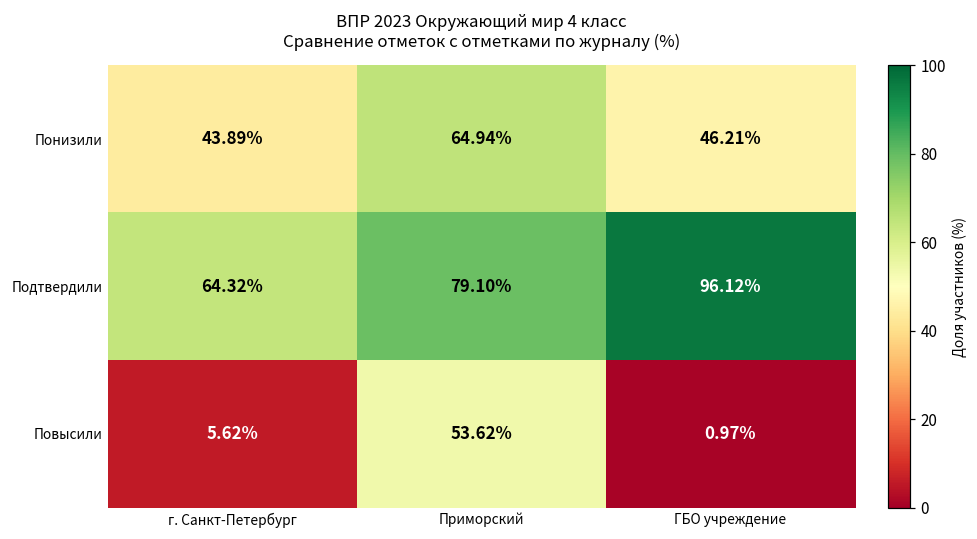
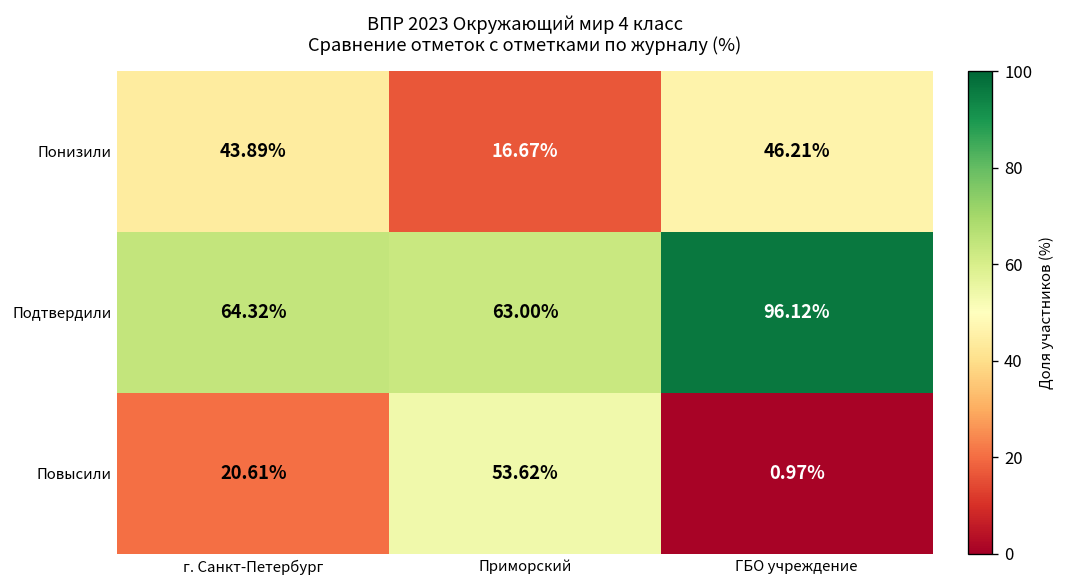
  {
    "Понизили": {
      "г. Санкт-Петербург": "43.89%",
-     "Приморский": "64.94%",
+     "Приморский": "16.67%",
      "ГБО учреждение": "46.21%"
    },
    "Подтвердили": {
      "г. Санкт-Петербург": "64.32%",
-     "Приморский": "79.10%",
+     "Приморский": "63.00%",
      "ГБО учреждение": "96.12%"
    },
    "Повысили": {
-     "г. Санкт-Петербург": "5.62%",
+     "г. Санкт-Петербург": "20.61%",
      "Приморский": "53.62%",
      "ГБО учреждение": "0.97%"
    }
  }
